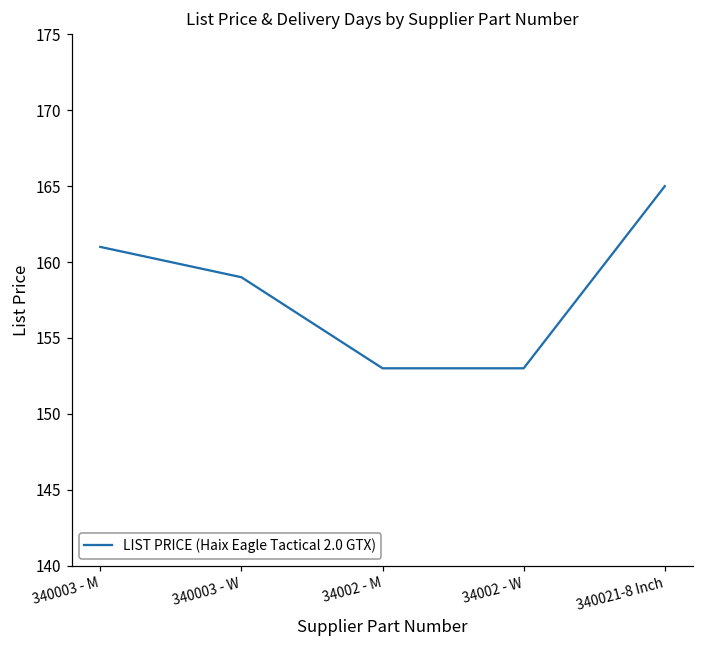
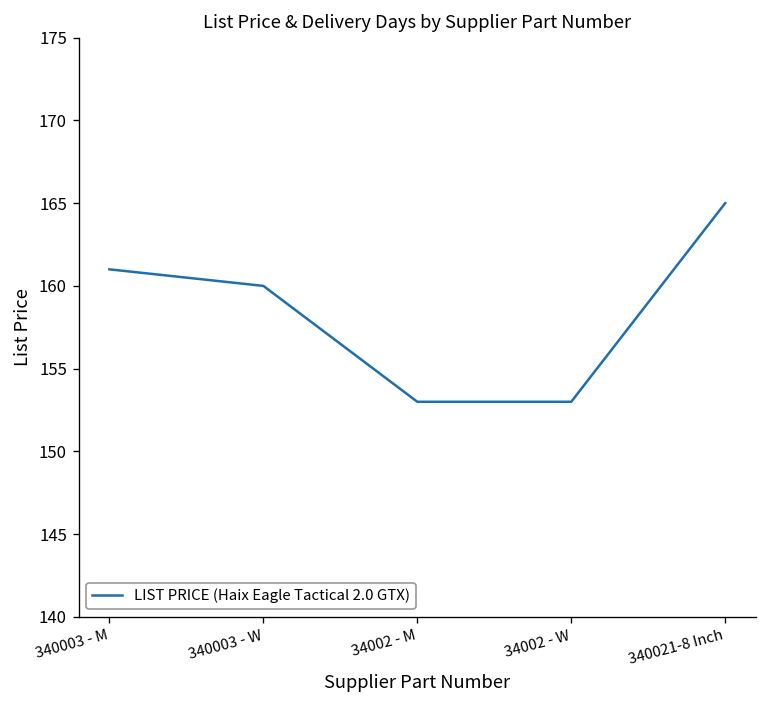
  {
    "340003 - M": 161,
-   "340003 - W": 159,
+   "340003 - W": 160,
    "34002 - M": 153,
    "34002 - W": 153,
    "340021-8 Inch": 165
  }
